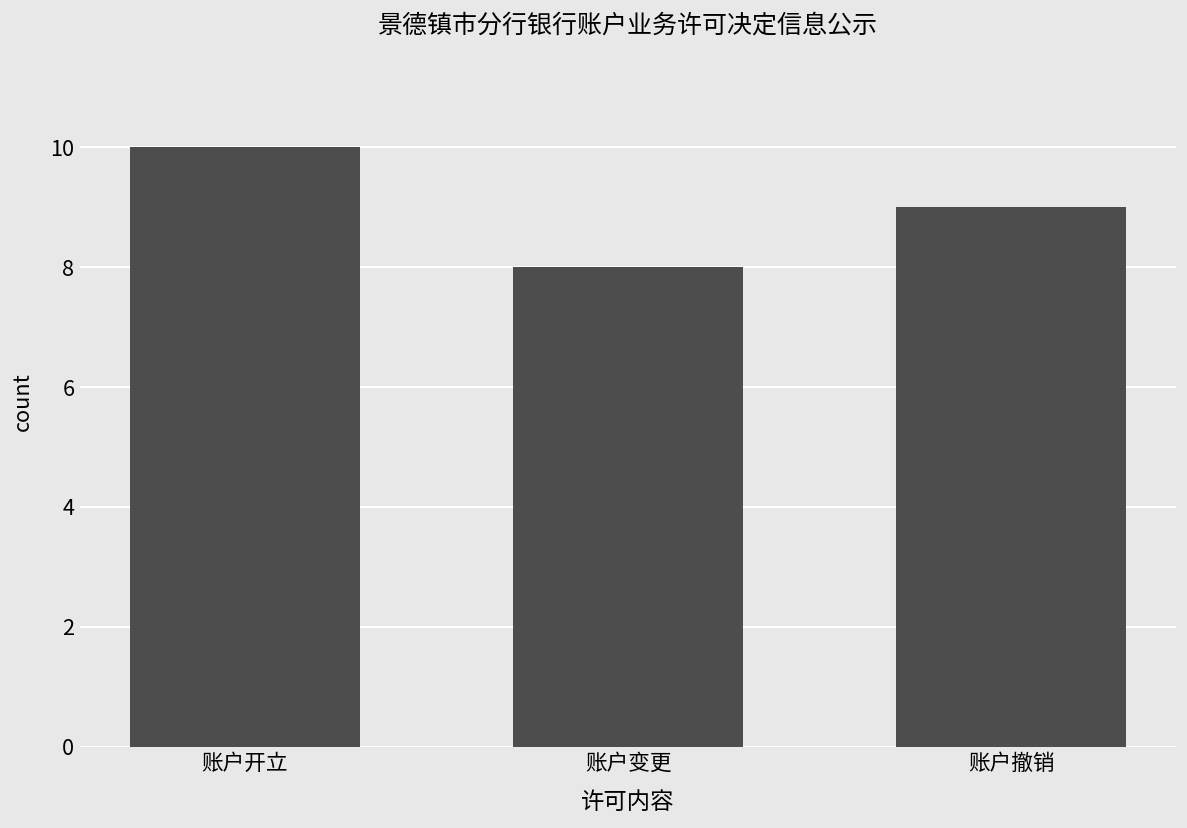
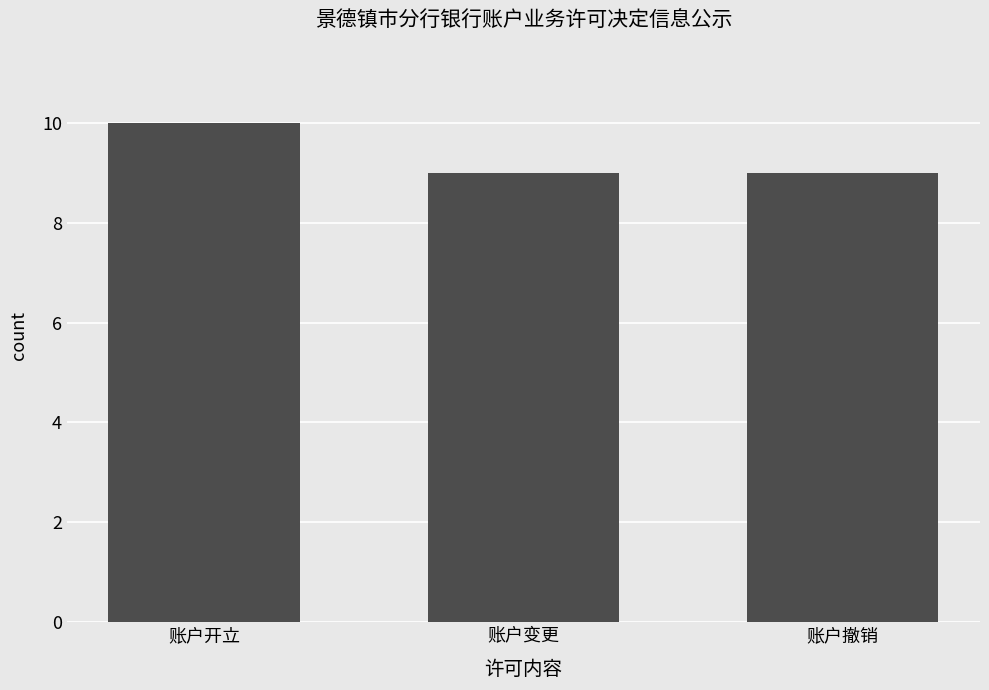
  {
    "账户开立": 10,
-   "账户变更": 8,
+   "账户变更": 9,
    "账户撤销": 9
  }
